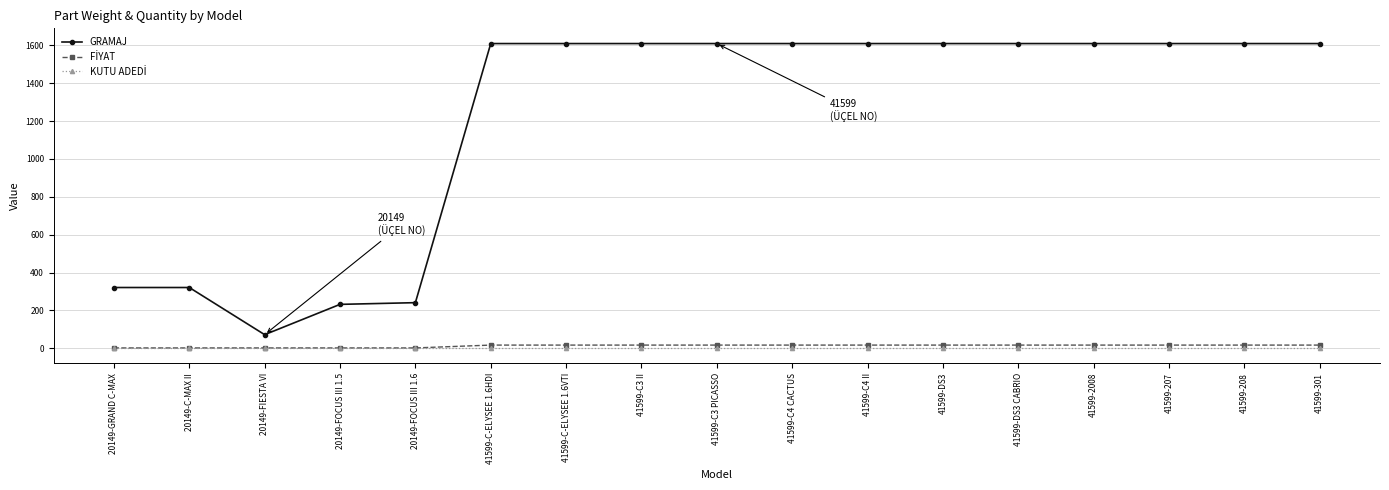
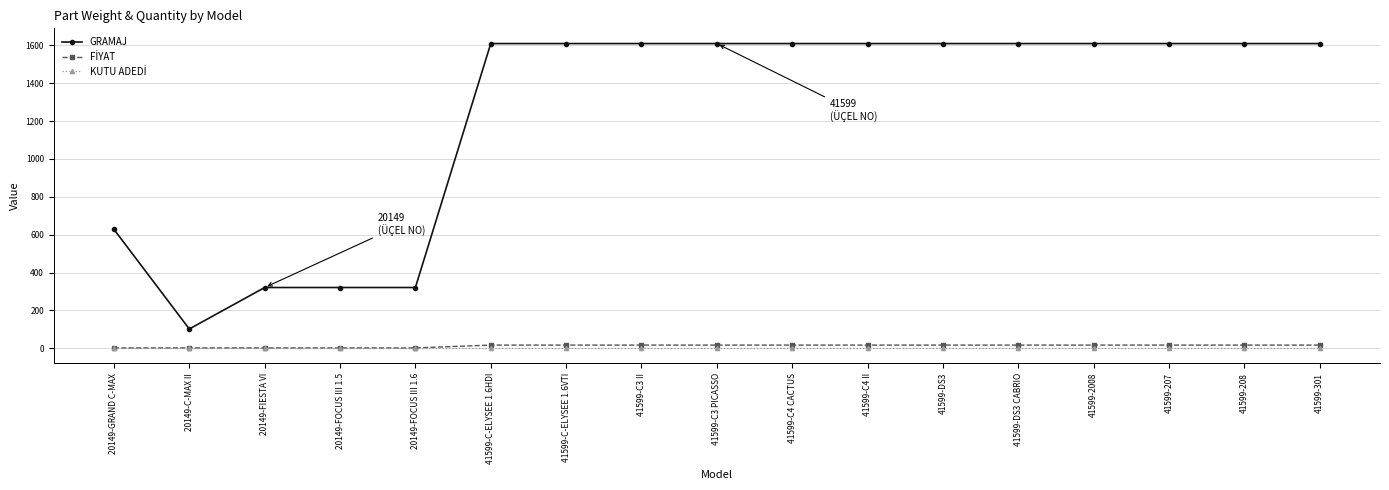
  {
    "GRAMAJ": {
-     "20149-GRAND C-MAX": 320,
-     "20149-C-MAX II": 320,
-     "20149-FIESTA VI": 70,
-     "20149-FOCUS III 1.5": 230,
-     "20149-FOCUS III 1.6": 240,
+     "20149-GRAND C-MAX": 630,
+     "20149-C-MAX II": 100,
+     "20149-FIESTA VI": 320,
+     "20149-FOCUS III 1.5": 320,
+     "20149-FOCUS III 1.6": 320,
      "41599-C-ELYSEE 1.6HDI": 1610,
      "41599-C-ELYSEE 1.6VTI": 1610,
      "41599-C3 II": 1610,
      "41599-C3 PICASSO": 1610,
      "41599-DS3": 1610,
      "41599-DS3 CABRIO": 1610,
      "41599-2008": 1610,
      "41599-207": 1610,
      "41599-208": 1610,
      "41599-301": 1610
    },
    "FİYAT": {
      "41599-C-ELYSEE 1.6HDI": 20,
      "41599-C-ELYSEE 1.6VTI": 20,
      "41599-C3 II": 20,
      "41599-C3 PICASSO": 20,
      "41599-C4 CACTUS": 20,
      "41599-C4 II": 20,
      "41599-DS3": 20,
      "41599-DS3 CABRIO": 20,
      "41599-2008": 20,
      "41599-207": 20,
      "41599-208": 20,
      "41599-301": 20
    },
    "KUTU ADEDİ": {
      "41599-C-ELYSEE 1.6HDI": 0,
      "41599-C-ELYSEE 1.6VTI": 0,
      "41599-C3 II": 0,
      "41599-C3 PICASSO": 0,
      "41599-C4 CACTUS": 0,
      "41599-C4 II": 0,
      "41599-DS3": 0,
      "41599-DS3 CABRIO": 0,
      "41599-2008": 0,
      "41599-207": 0,
      "41599-208": 0,
      "41599-301": 0
    }
  }
